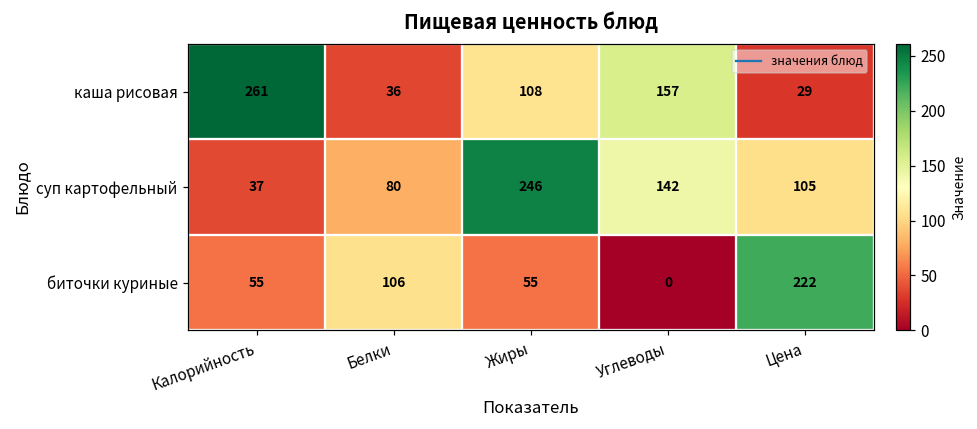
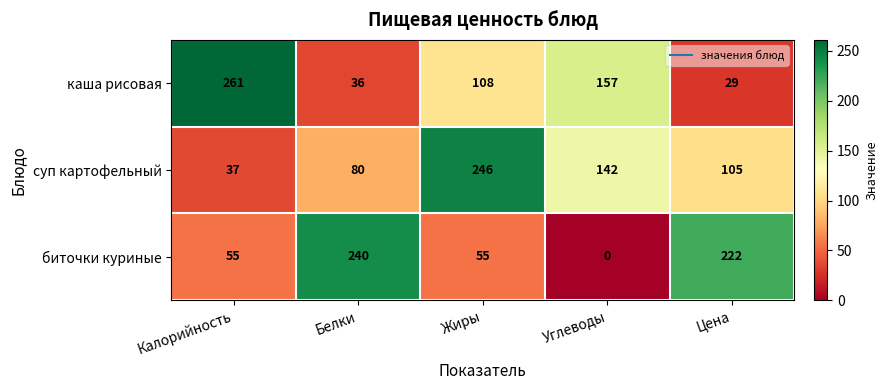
  {
    "каша рисовая": {
      "Калорийность": 261,
      "Белки": 36,
      "Жиры": 108,
      "Углеводы": 157,
      "Цена": 29
    },
    "суп картофельный": {
      "Калорийность": 37,
      "Белки": 80,
      "Жиры": 246,
      "Углеводы": 142,
      "Цена": 105
    },
    "биточки куриные": {
      "Калорийность": 55,
-     "Белки": 106,
+     "Белки": 240,
      "Жиры": 55,
      "Углеводы": 0,
      "Цена": 222
    }
  }
